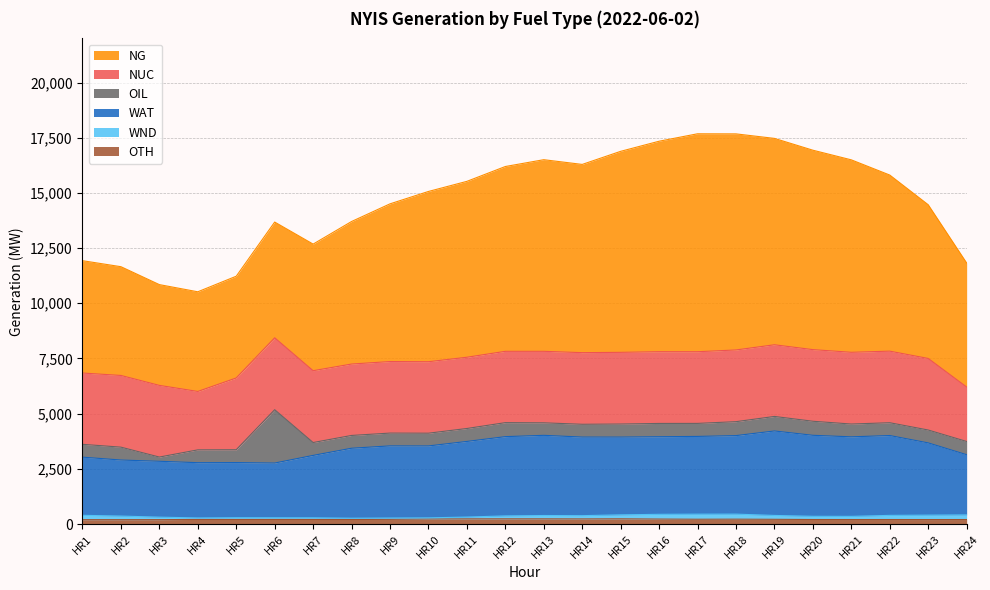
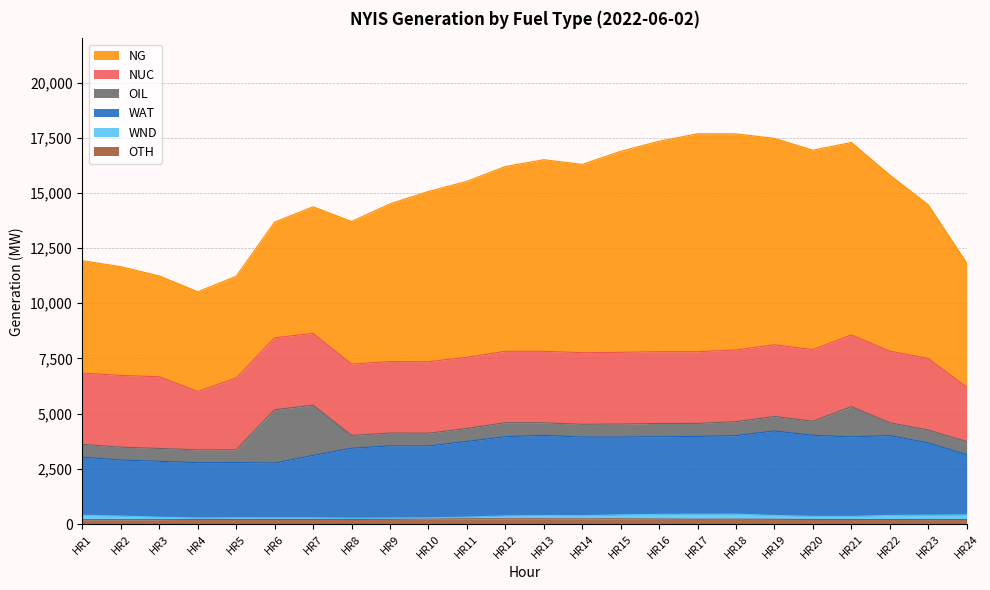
  {
    "OTH": {
      "HR1": "200",
      "HR2": "200",
      "HR12": "200",
      "HR13": "200",
      "HR14": "200",
      "HR15": "200",
      "HR16": "200",
      "HR17": "200",
      "HR18": "200",
      "HR19": "200",
      "HR20": "200",
      "HR21": "200",
      "HR22": "200",
      "HR23": "200",
      "HR24": "200"
    },
    "WND": {
      "HR1": "200",
      "HR2": "200",
      "HR12": "100",
      "HR13": "200",
      "HR14": "100",
      "HR15": "200",
      "HR16": "200",
      "HR17": "200",
      "HR18": "200",
      "HR19": "200",
      "HR20": "100",
      "HR21": "100",
      "HR22": "200",
      "HR23": "200",
      "HR24": "200"
    },
    "WAT": {
      "HR1": "2,600",
      "HR2": "2,500",
      "HR3": "2,500",
      "HR4": "2,500",
      "HR5": "2,500",
      "HR6": "2,500",
      "HR7": "2,800",
      "HR8": "3,200",
      "HR9": "3,300",
      "HR10": "3,300",
      "HR11": "3,400",
      "HR12": "3,600",
      "HR13": "3,600",
      "HR14": "3,600",
      "HR15": "3,500",
      "HR16": "3,500",
      "HR17": "3,500",
      "HR18": "3,600",
      "HR19": "3,800",
      "HR20": "3,700",
      "HR21": "3,600",
      "HR22": "3,600",
      "HR23": "3,300",
      "HR24": "2,700"
    },
    "OIL": {
      "HR1": "600",
      "HR2": "600",
-     "HR3": "200",
+     "HR3": "600",
      "HR4": "600",
      "HR5": "600",
      "HR6": "2,400",
-     "HR7": "600",
+     "HR7": "2,300",
      "HR8": "600",
      "HR9": "600",
      "HR10": "600",
      "HR11": "600",
      "HR12": "600",
      "HR13": "600",
      "HR14": "600",
      "HR15": "600",
      "HR16": "600",
      "HR17": "600",
      "HR18": "600",
      "HR19": "700",
      "HR20": "600",
-     "HR21": "600",
+     "HR21": "1,400",
      "HR22": "600",
      "HR23": "600",
      "HR24": "600"
    },
    "NUC": {
      "HR1": "3,200",
      "HR2": "3,200",
      "HR3": "3,200",
      "HR4": "2,600",
      "HR5": "3,300",
      "HR6": "3,300",
      "HR7": "3,300",
      "HR8": "3,200",
      "HR9": "3,200",
      "HR10": "3,200",
      "HR11": "3,200",
      "HR12": "3,200",
      "HR13": "3,200",
      "HR14": "3,200",
      "HR15": "3,200",
      "HR16": "3,300",
      "HR17": "3,200",
      "HR18": "3,200",
      "HR19": "3,200",
      "HR20": "3,200",
      "HR21": "3,300",
      "HR22": "3,200",
      "HR23": "3,200",
      "HR24": "2,500"
    },
    "NG": {
      "HR1": "5,100",
      "HR2": "4,900",
      "HR3": "4,600",
      "HR4": "4,500",
      "HR5": "4,600",
      "HR6": "5,200",
      "HR7": "5,700",
      "HR8": "6,500",
      "HR9": "7,100",
      "HR10": "7,700",
      "HR11": "8,000",
      "HR12": "8,400",
      "HR13": "8,700",
      "HR14": "8,500",
      "HR15": "9,100",
      "HR16": "9,500",
      "HR17": "9,900",
      "HR18": "9,800",
      "HR19": "9,300",
      "HR20": "9,000",
      "HR21": "8,700",
      "HR22": "8,000",
      "HR23": "7,000",
      "HR24": "5,600"
    }
  }
